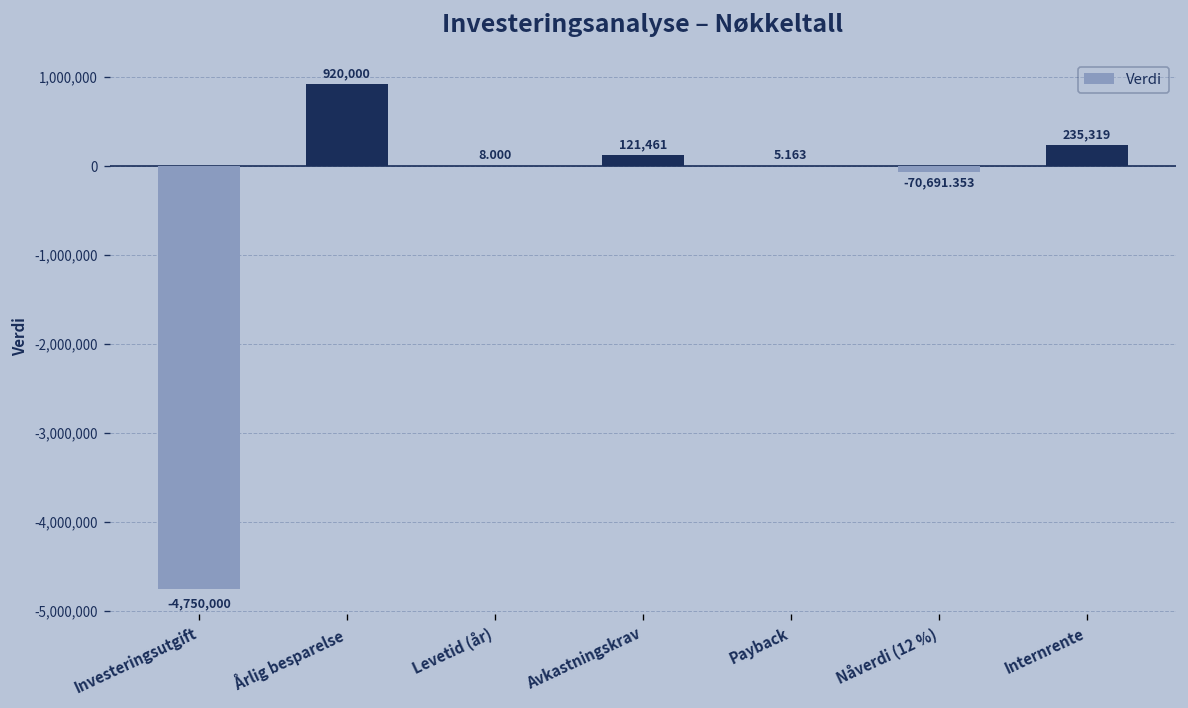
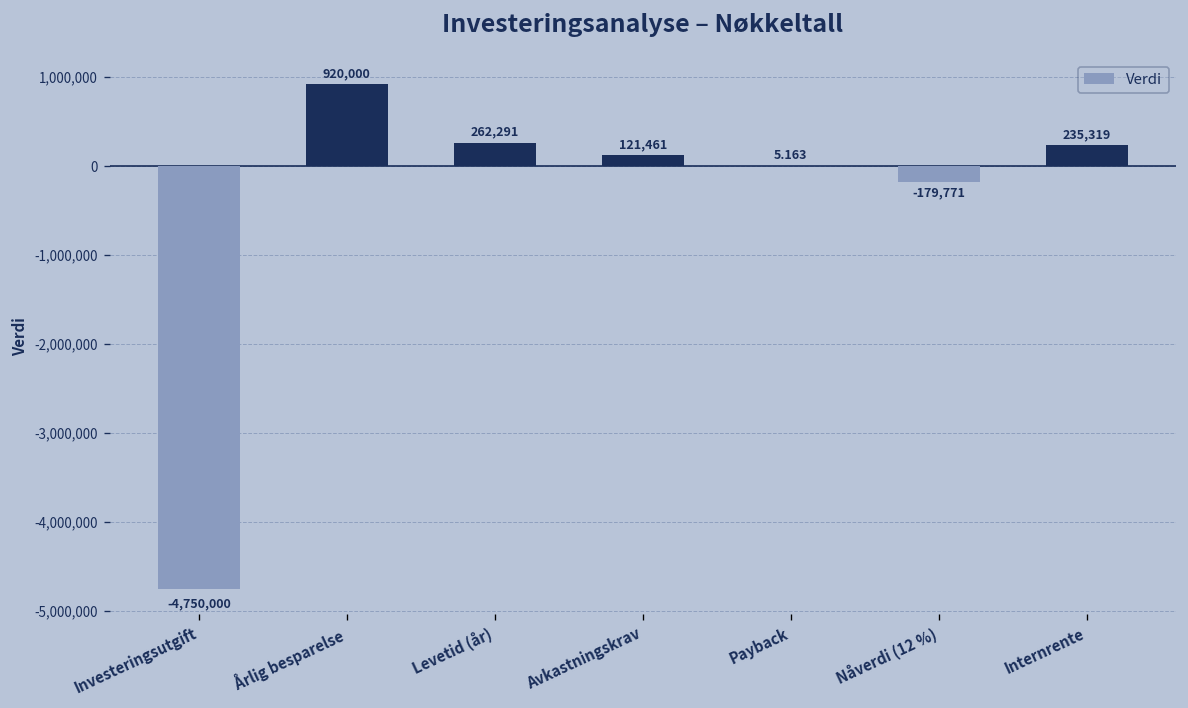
  {
    "Investeringsutgift": "-4,750,000",
    "Årlig besparelse": "920,000",
-   "Levetid (år)": "8.000",
+   "Levetid (år)": "262,291",
    "Avkastningskrav": "121,461",
    "Payback": "5.163",
-   "Nåverdi (12 %)": "-70,691.353",
+   "Nåverdi (12 %)": "-179,771",
    "Internrente": "235,319"
  }
